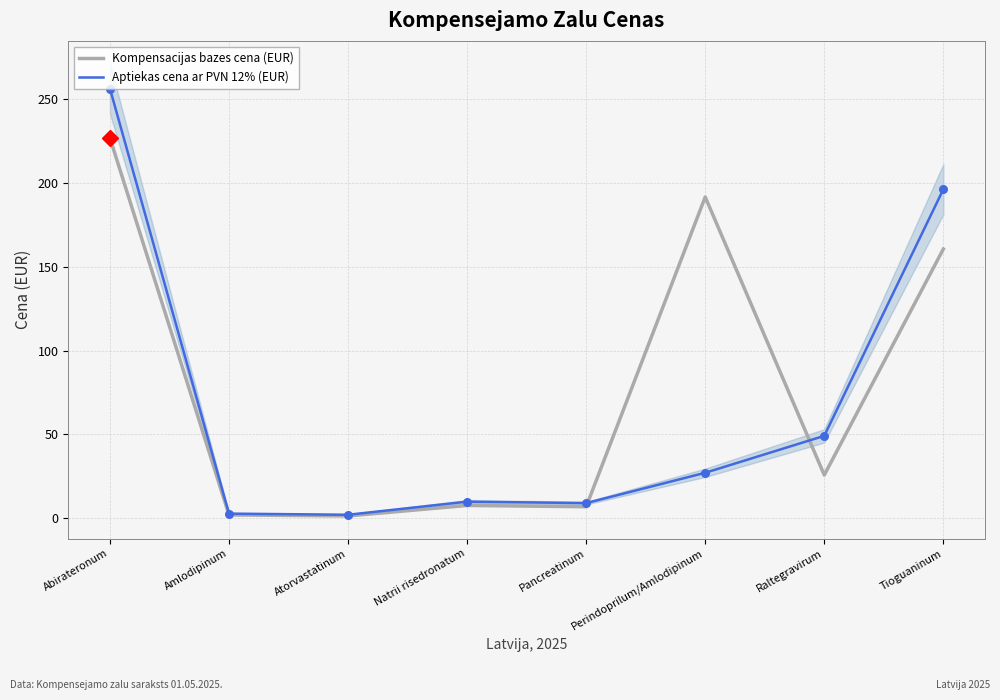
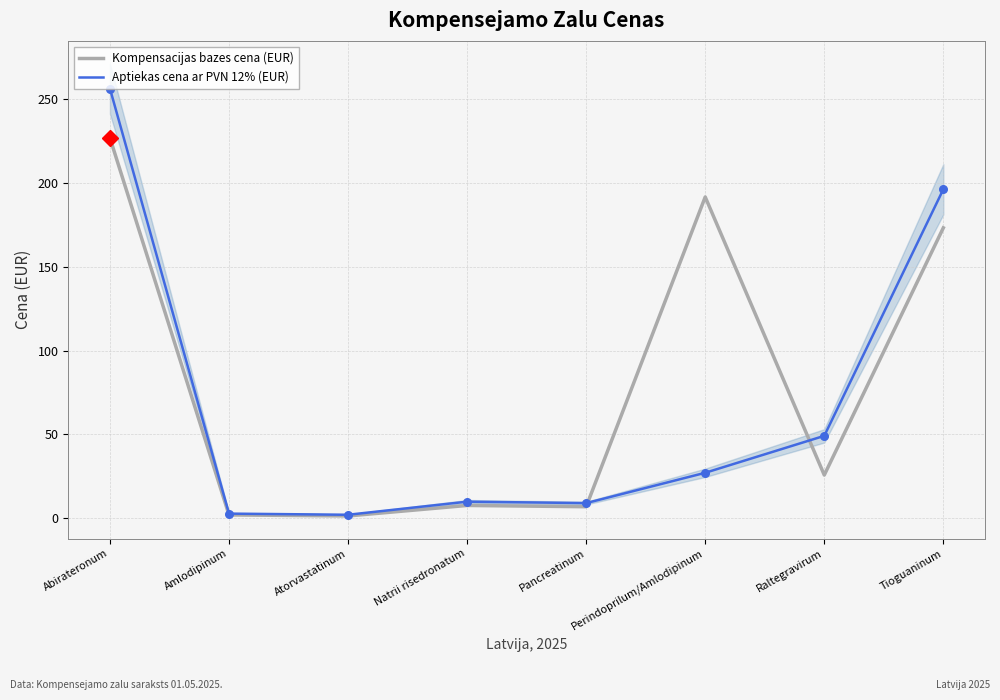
  {
    "Kompensacijas bazes cena (EUR)": {
      "Natrii risedronatum": 8,
      "Pancreatinum": 7,
      "Perindoprilum/Amlodipinum": 192,
      "Raltegravirum": 26,
-     "Tioguaninum": 161
+     "Tioguaninum": 173
    }
  }
